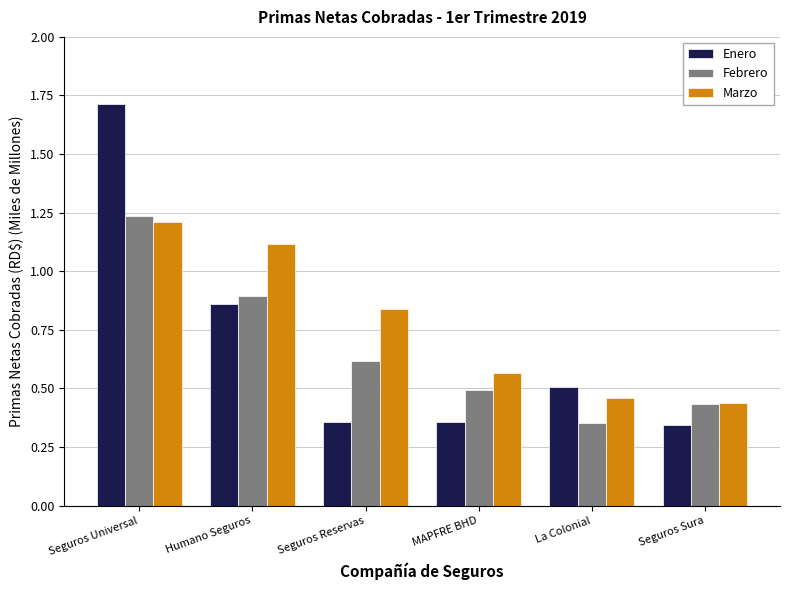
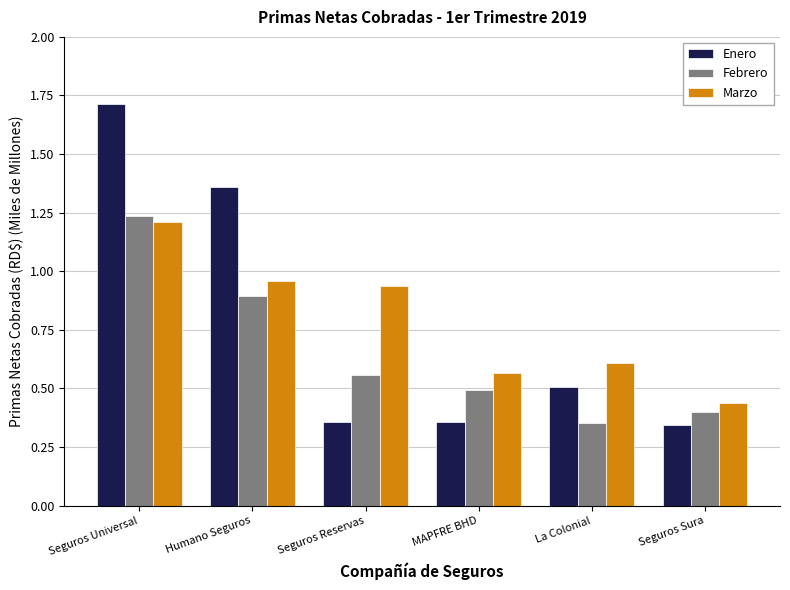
  {
    "Enero": {
      "Seguros Universal": 1.72,
-     "Humano Seguros": 0.86,
+     "Humano Seguros": 1.36,
      "Seguros Reservas": 0.36,
      "MAPFRE BHD": 0.36,
      "La Colonial": 0.50,
      "Seguros Sura": 0.34
    },
    "Febrero": {
      "Seguros Universal": 1.24,
      "Humano Seguros": 0.90,
-     "Seguros Reservas": 0.62,
+     "Seguros Reservas": 0.56,
      "MAPFRE BHD": 0.49,
      "La Colonial": 0.35,
-     "Seguros Sura": 0.43
+     "Seguros Sura": 0.40
    },
    "Marzo": {
      "Seguros Universal": 1.21,
-     "Humano Seguros": 1.12,
-     "Seguros Reservas": 0.84,
+     "Humano Seguros": 0.96,
+     "Seguros Reservas": 0.94,
      "MAPFRE BHD": 0.57,
-     "La Colonial": 0.46,
+     "La Colonial": 0.61,
      "Seguros Sura": 0.44
    }
  }
